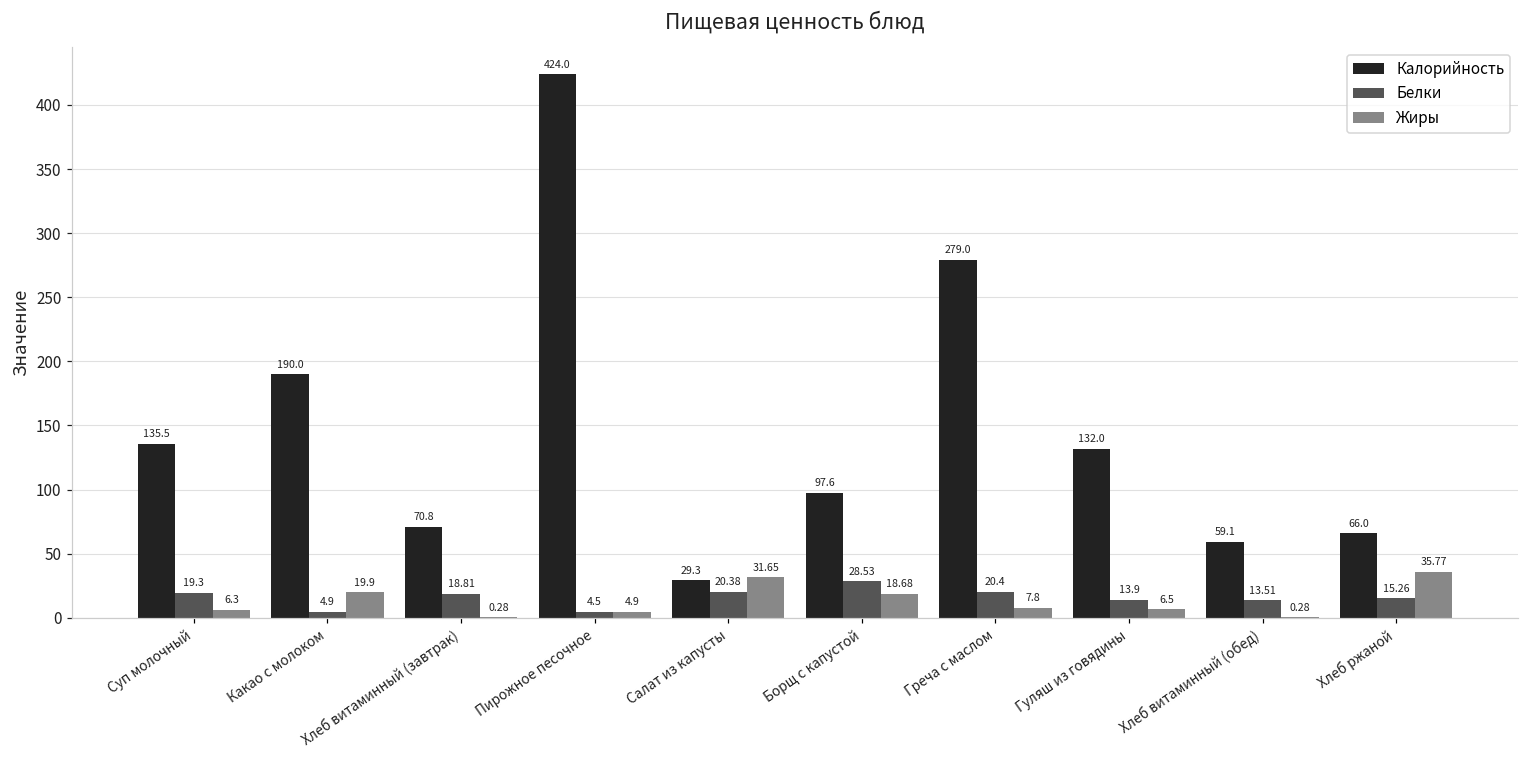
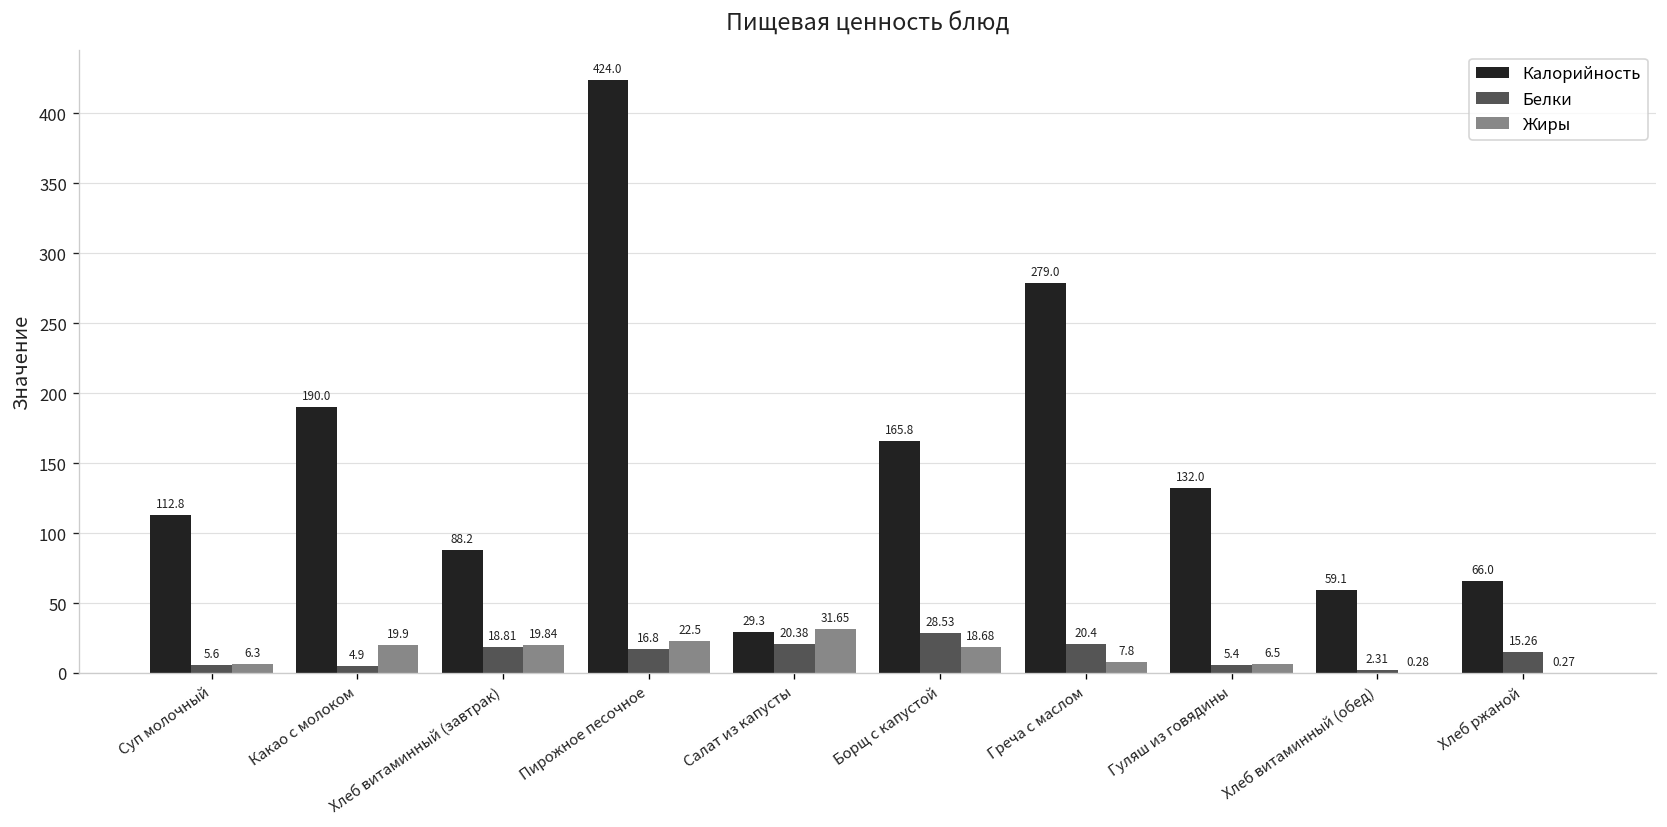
  {
    "Калорийность": {
-     "Суп молочный": 135.5,
+     "Суп молочный": 112.8,
      "Какао с молоком": 190.0,
-     "Хлеб витаминный (завтрак)": 70.8,
+     "Хлеб витаминный (завтрак)": 88.2,
      "Пирожное песочное": 424.0,
      "Салат из капусты": 29.3,
-     "Борщ с капустой": 97.6,
+     "Борщ с капустой": 165.8,
      "Греча с маслом": 279.0,
      "Гуляш из говядины": 132.0,
      "Хлеб витаминный (обед)": 59.1,
      "Хлеб ржаной": 66.0
    },
    "Белки": {
-     "Суп молочный": 19.3,
+     "Суп молочный": 5.6,
      "Какао с молоком": 4.9,
      "Хлеб витаминный (завтрак)": 18.81,
-     "Пирожное песочное": 4.5,
+     "Пирожное песочное": 16.8,
      "Салат из капусты": 20.38,
      "Борщ с капустой": 28.53,
      "Греча с маслом": 20.4,
-     "Гуляш из говядины": 13.9,
-     "Хлеб витаминный (обед)": 13.51,
+     "Гуляш из говядины": 5.4,
+     "Хлеб витаминный (обед)": 2.31,
      "Хлеб ржаной": 15.26
    },
    "Жиры": {
      "Суп молочный": 6.3,
      "Какао с молоком": 19.9,
-     "Хлеб витаминный (завтрак)": 0.28,
-     "Пирожное песочное": 4.9,
+     "Хлеб витаминный (завтрак)": 19.84,
+     "Пирожное песочное": 22.5,
      "Салат из капусты": 31.65,
      "Борщ с капустой": 18.68,
      "Греча с маслом": 7.8,
      "Гуляш из говядины": 6.5,
      "Хлеб витаминный (обед)": 0.28,
-     "Хлеб ржаной": 35.77
+     "Хлеб ржаной": 0.27
    }
  }
